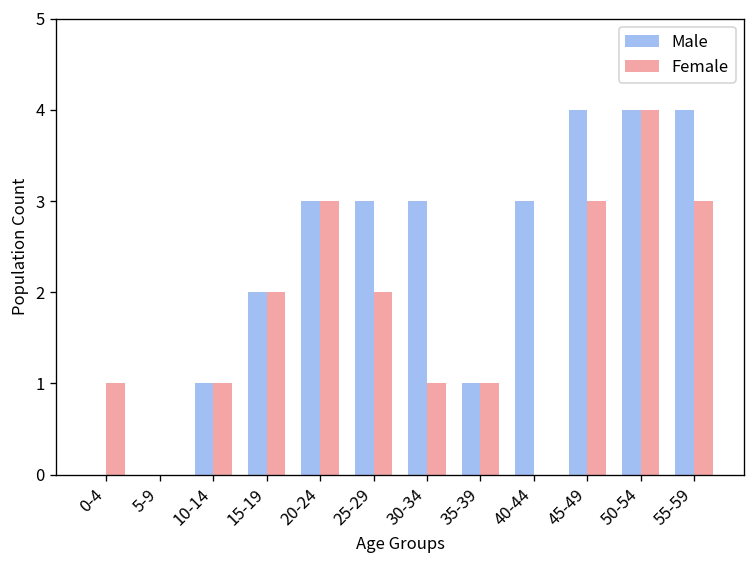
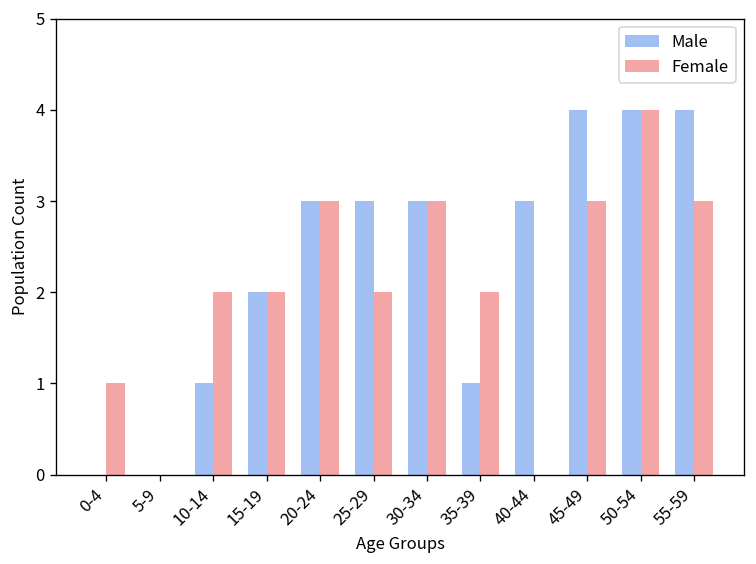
  {
    "Male": {
      "0-4": 0,
      "5-9": 0,
      "10-14": 1,
      "15-19": 2,
      "20-24": 3,
      "25-29": 3,
      "30-34": 3,
      "35-39": 1,
      "40-44": 3,
      "45-49": 4,
      "50-54": 4,
      "55-59": 4
    },
    "Female": {
      "0-4": 1,
      "5-9": 0,
-     "10-14": 1,
+     "10-14": 2,
      "15-19": 2,
      "20-24": 3,
      "25-29": 2,
-     "30-34": 1,
-     "35-39": 1,
+     "30-34": 3,
+     "35-39": 2,
      "40-44": 0,
      "45-49": 3,
      "50-54": 4,
      "55-59": 3
    }
  }
